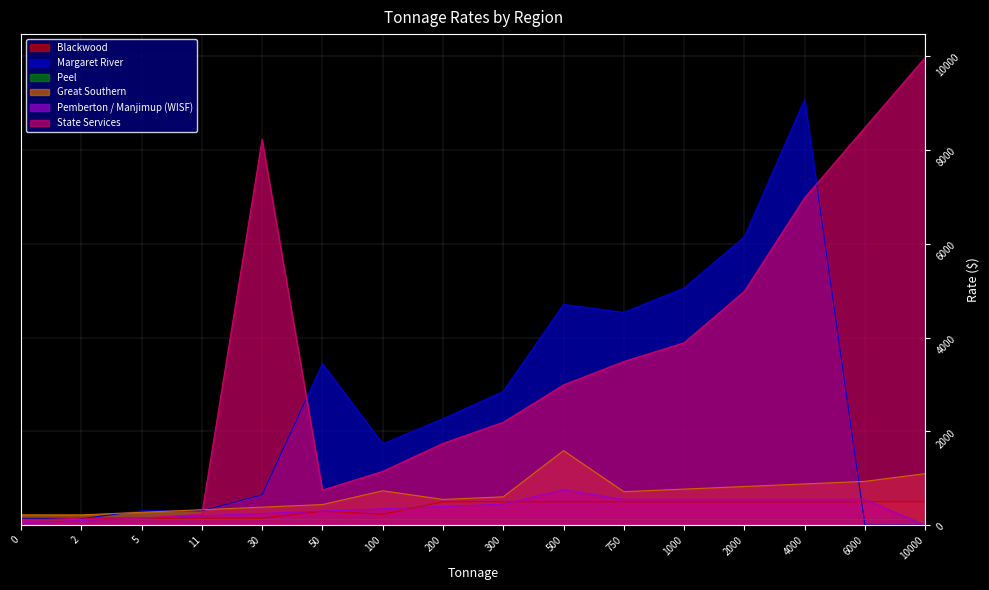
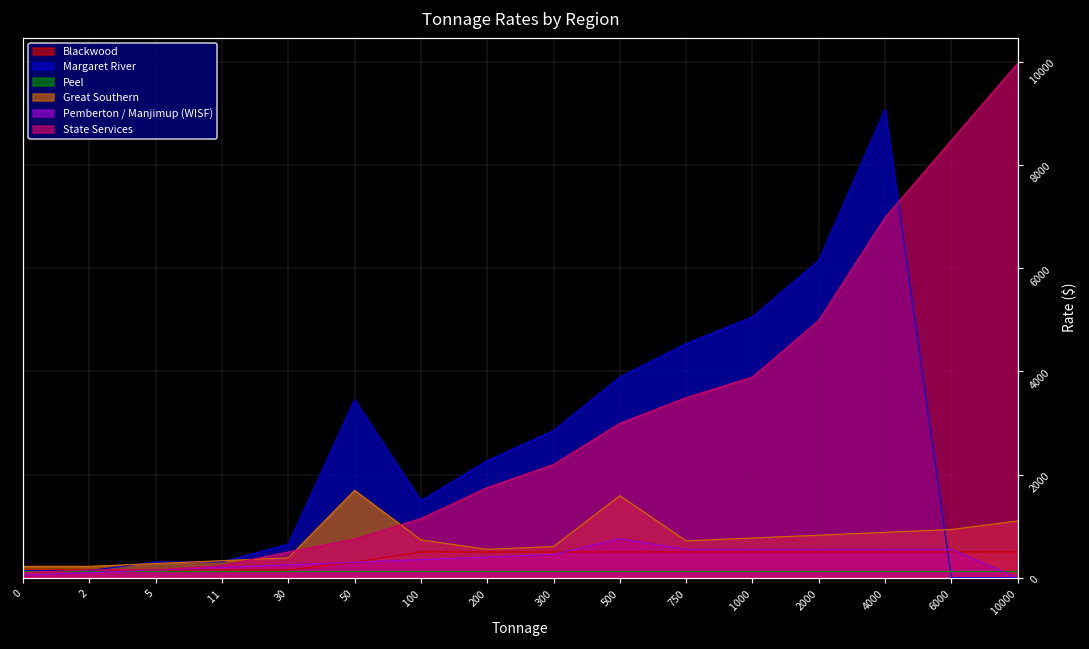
  {
    "Blackwood": {
-     "100": 200,
+     "100": 500,
      "500": 500,
      "10000": 500
    },
    "Margaret River": {
      "30": 600,
      "50": 3400,
-     "100": 1700,
+     "100": 1500,
      "200": 2300,
      "300": 2900,
-     "500": 4700,
+     "500": 3900,
      "750": 4500,
      "1000": 5100,
      "2000": 6100,
      "4000": 9100,
      "6000": 0
    },
    "Peel": {
      "50": 100,
      "100": 100,
      "200": 100,
      "300": 100,
      "500": 100,
      "750": 100,
      "1000": 100,
      "2000": 100,
      "4000": 100,
      "6000": 100,
      "10000": 100
    },
    "Great Southern": {
      "0": 200,
      "2": 200,
      "30": 400,
-     "50": 400,
+     "50": 1700,
      "100": 700,
      "300": 600,
      "500": 1600,
      "750": 700,
      "1000": 800,
      "2000": 800,
      "4000": 900,
      "6000": 900,
      "10000": 1100
    },
    "Pemberton / Manjimup (WISF)": {
      "30": 300,
      "100": 400,
      "200": 400,
      "500": 800
    },
    "State Services": {
-     "30": 8200,
+     "30": 500,
      "50": 700,
      "100": 1100,
      "200": 1700,
      "300": 2200,
      "500": 3000,
      "750": 3500,
      "1000": 3900,
      "2000": 5000,
      "4000": 7000,
      "6000": 8500,
      "10000": 10000
    }
  }
